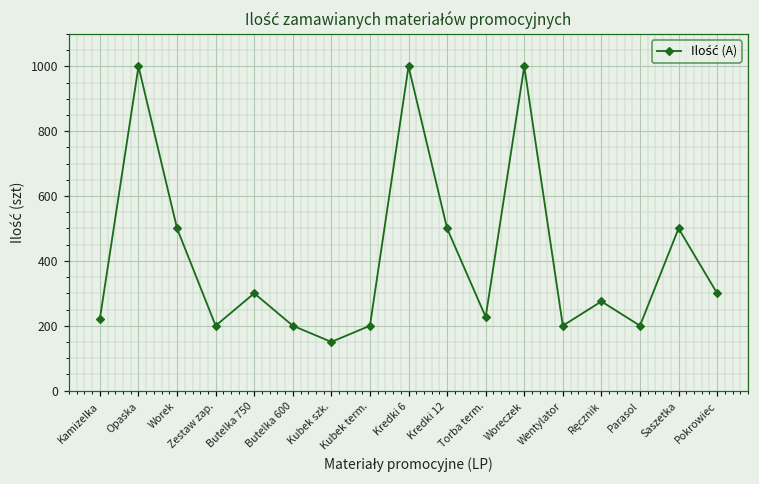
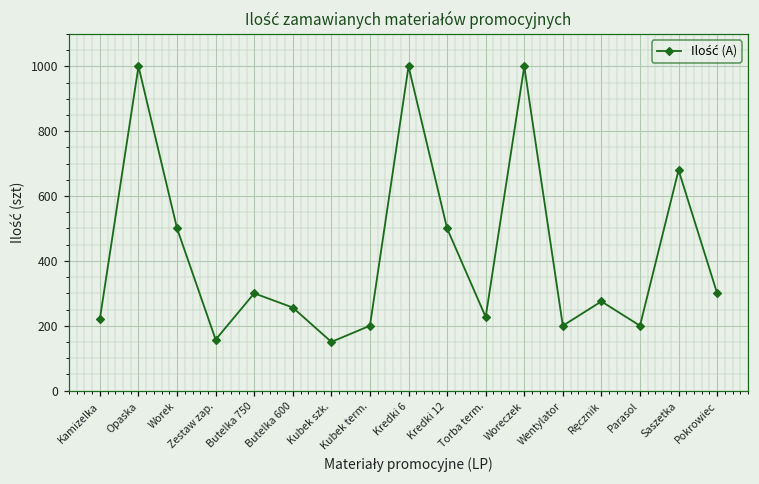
  {
    "Kamizelka": 220,
    "Opaska": 1000,
    "Worek": 500,
-   "Zestaw zap.": 200,
+   "Zestaw zap.": 160,
    "Butelka 750": 300,
-   "Butelka 600": 200,
+   "Butelka 600": 260,
    "Kubek szk.": 150,
    "Kubek term.": 200,
    "Kredki 6": 1000,
    "Kredki 12": 500,
    "Torba term.": 230,
    "Woreczek": 1000,
    "Wentylator": 200,
    "Ręcznik": 280,
    "Parasol": 200,
-   "Saszetka": 500,
+   "Saszetka": 680,
    "Pokrowiec": 300
  }
